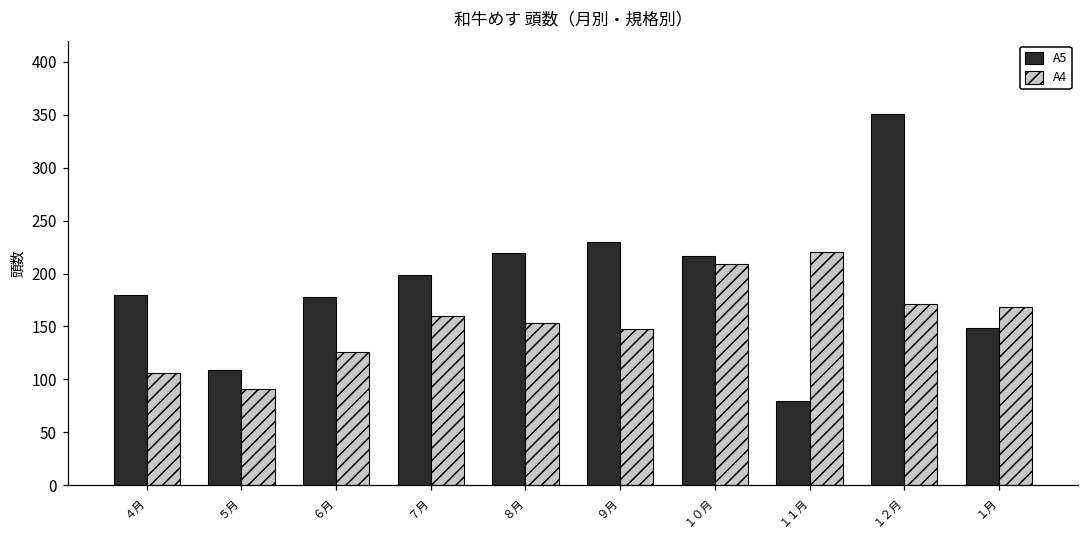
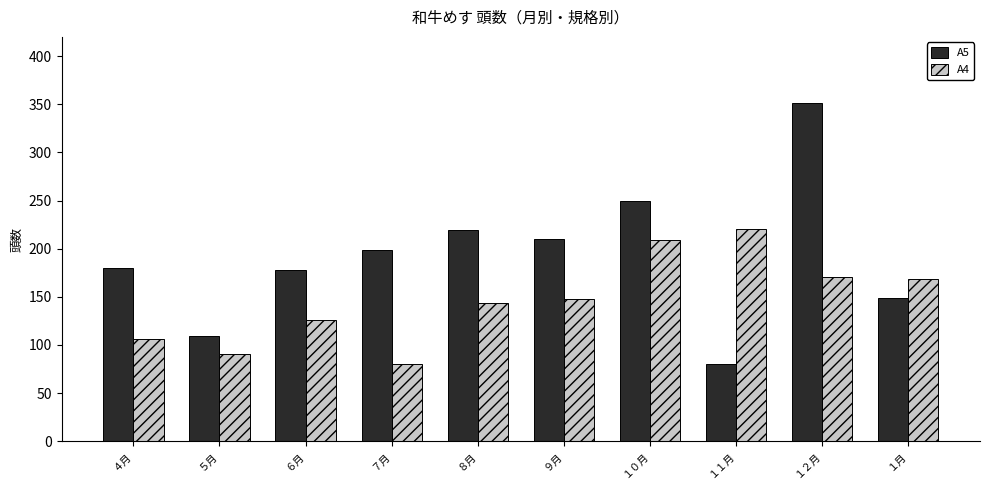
  {
    "A5": {
      "４月": 180,
      "５月": 110,
      "６月": 180,
      "７月": 200,
      "８月": 220,
-     "９月": 230,
-     "１０月": 220,
+     "９月": 210,
+     "１０月": 250,
      "１１月": 80,
      "１２月": 350,
      "１月": 150
    },
    "A4": {
      "４月": 110,
      "５月": 90,
      "６月": 130,
-     "７月": 160,
-     "８月": 150,
+     "７月": 80,
+     "８月": 140,
      "９月": 150,
      "１０月": 210,
      "１１月": 220,
      "１２月": 170,
      "１月": 170
    }
  }
